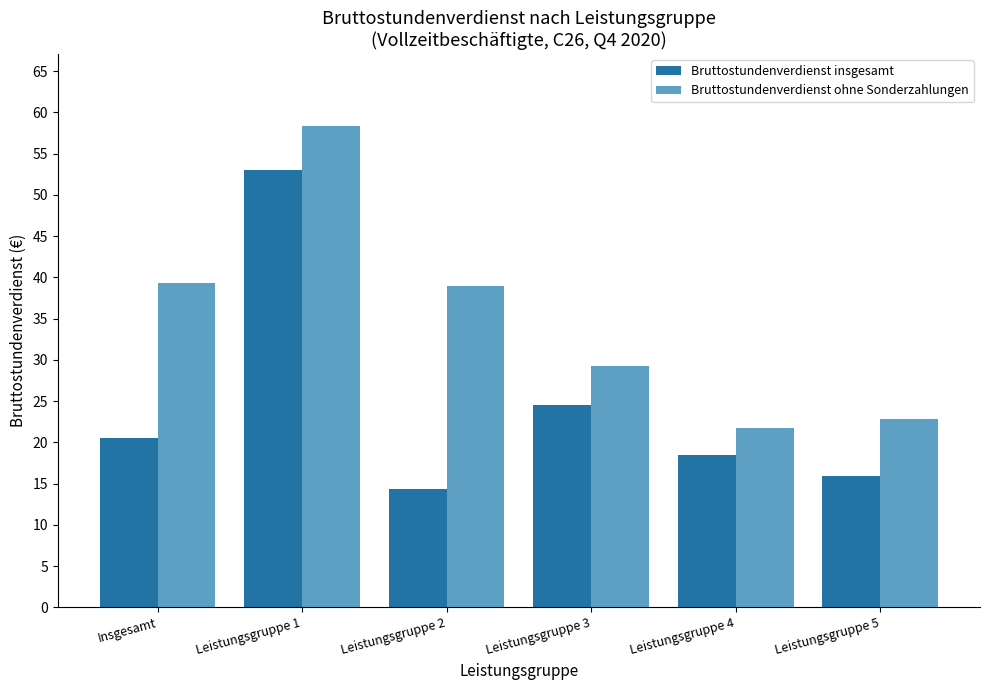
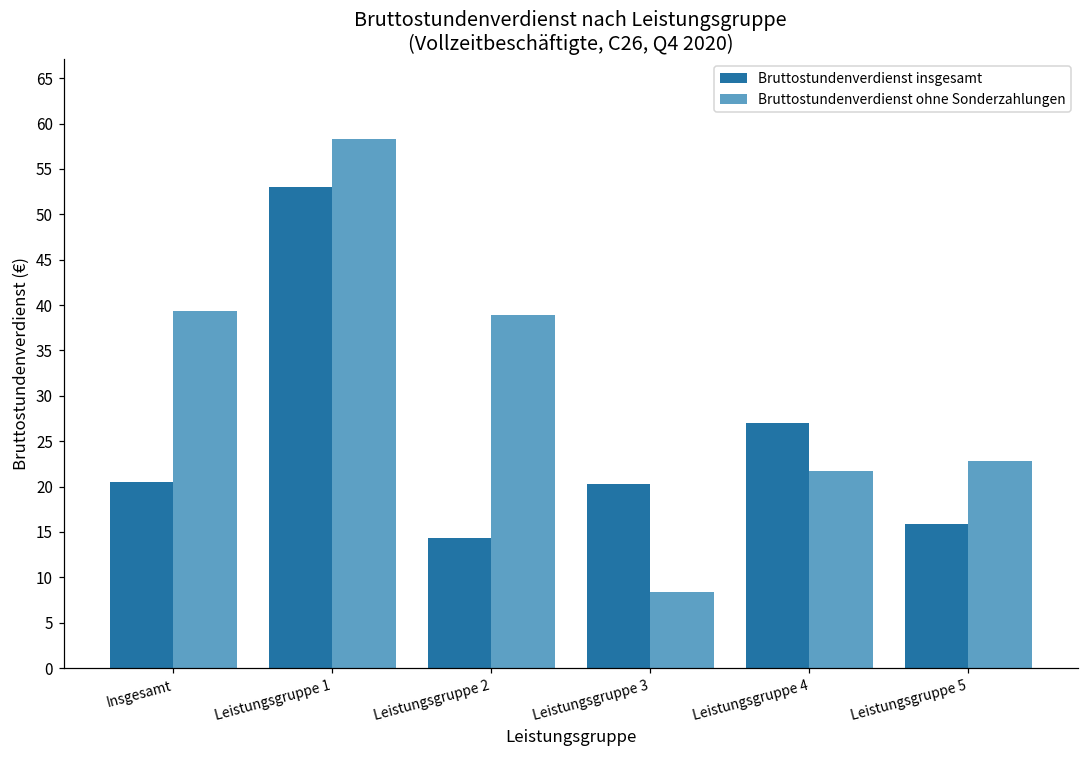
  {
    "Bruttostundenverdienst insgesamt": {
      "Insgesamt": 21,
      "Leistungsgruppe 1": 53,
      "Leistungsgruppe 2": 14,
-     "Leistungsgruppe 3": 25,
-     "Leistungsgruppe 4": 18,
+     "Leistungsgruppe 3": 20,
+     "Leistungsgruppe 4": 27,
      "Leistungsgruppe 5": 16
    },
    "Bruttostundenverdienst ohne Sonderzahlungen": {
      "Insgesamt": 39,
      "Leistungsgruppe 1": 58,
      "Leistungsgruppe 2": 39,
-     "Leistungsgruppe 3": 29,
+     "Leistungsgruppe 3": 8,
      "Leistungsgruppe 4": 22,
      "Leistungsgruppe 5": 23
    }
  }
